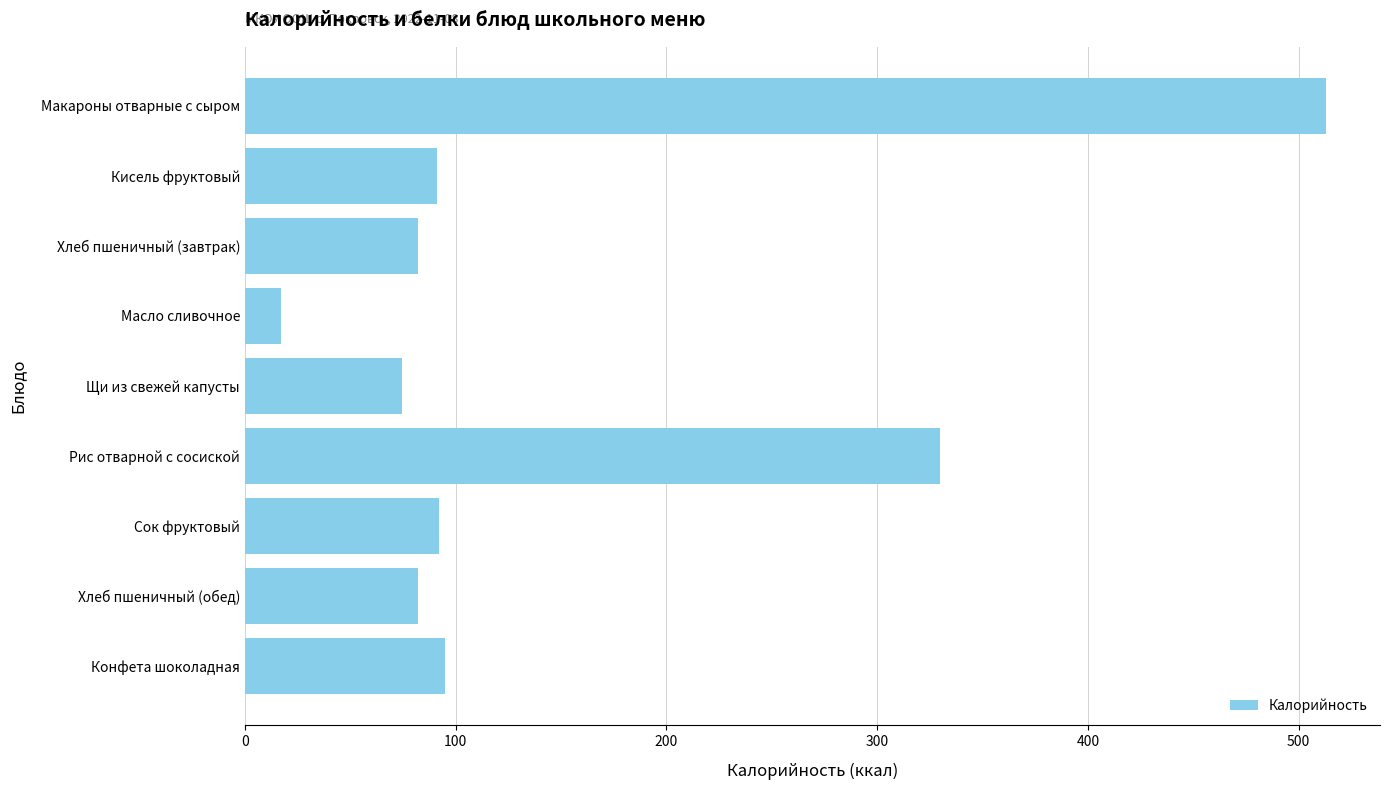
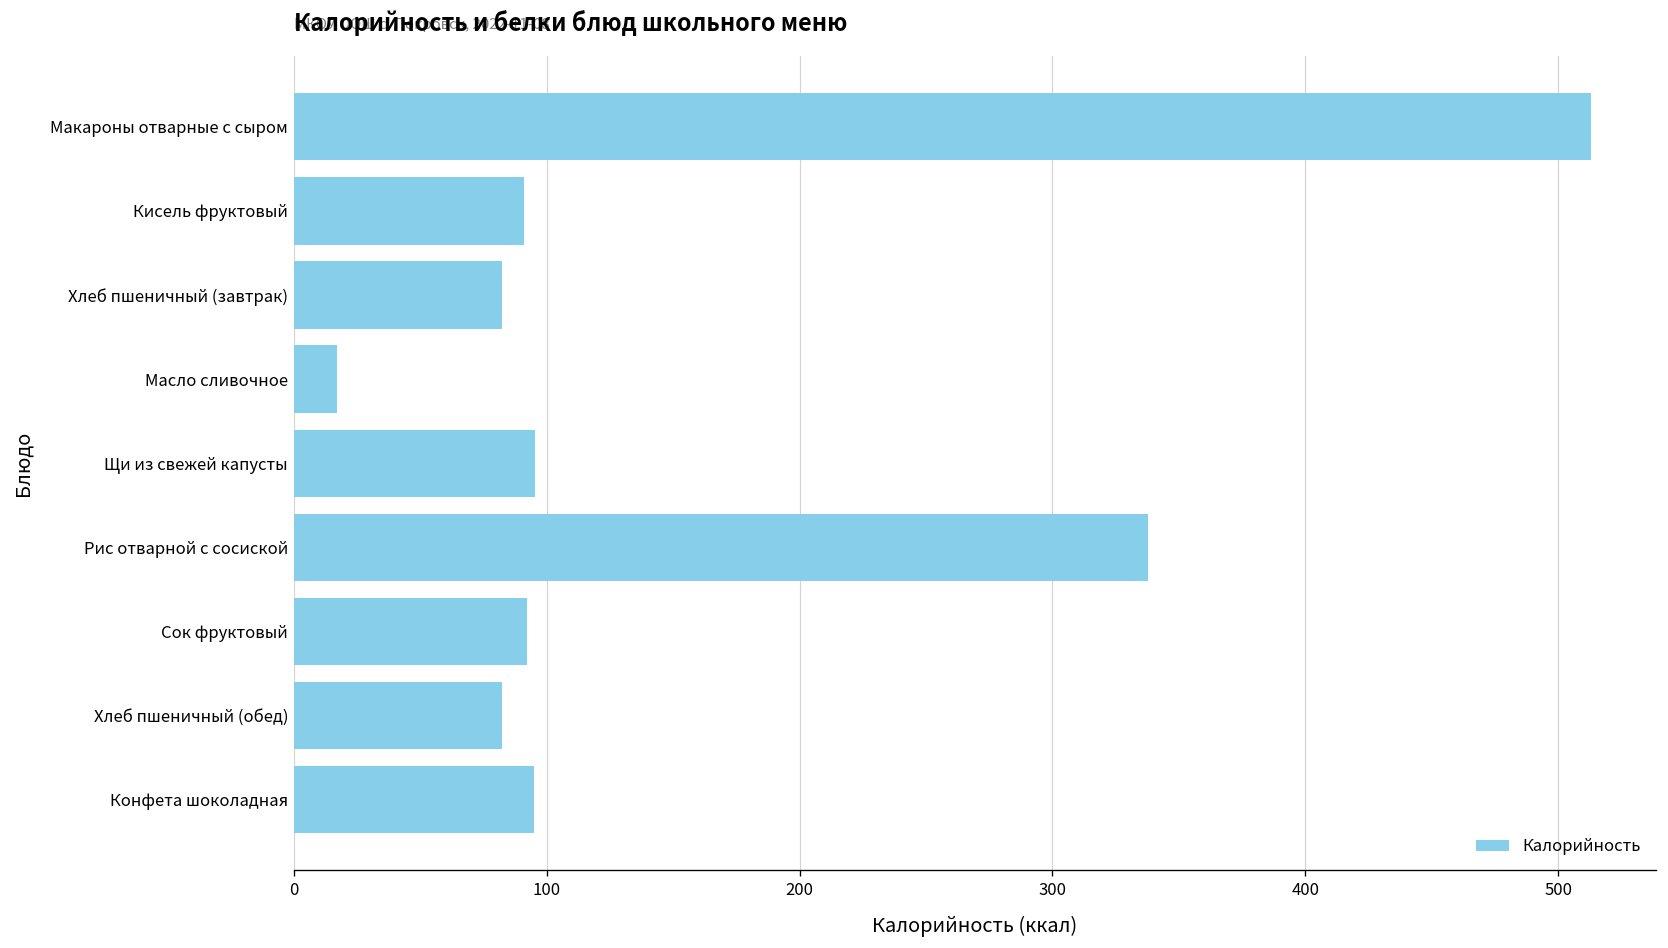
  {
    "Макароны отварные с сыром": 513,
    "Кисель фруктовый": 91,
    "Хлеб пшеничный (завтрак)": 82,
    "Масло сливочное": 17,
-   "Щи из свежей капусты": 75,
-   "Рис отварной с сосиской": 330,
+   "Щи из свежей капусты": 96,
+   "Рис отварной с сосиской": 338,
    "Сок фруктовый": 92,
    "Хлеб пшеничный (обед)": 82,
    "Конфета шоколадная": 95
  }
